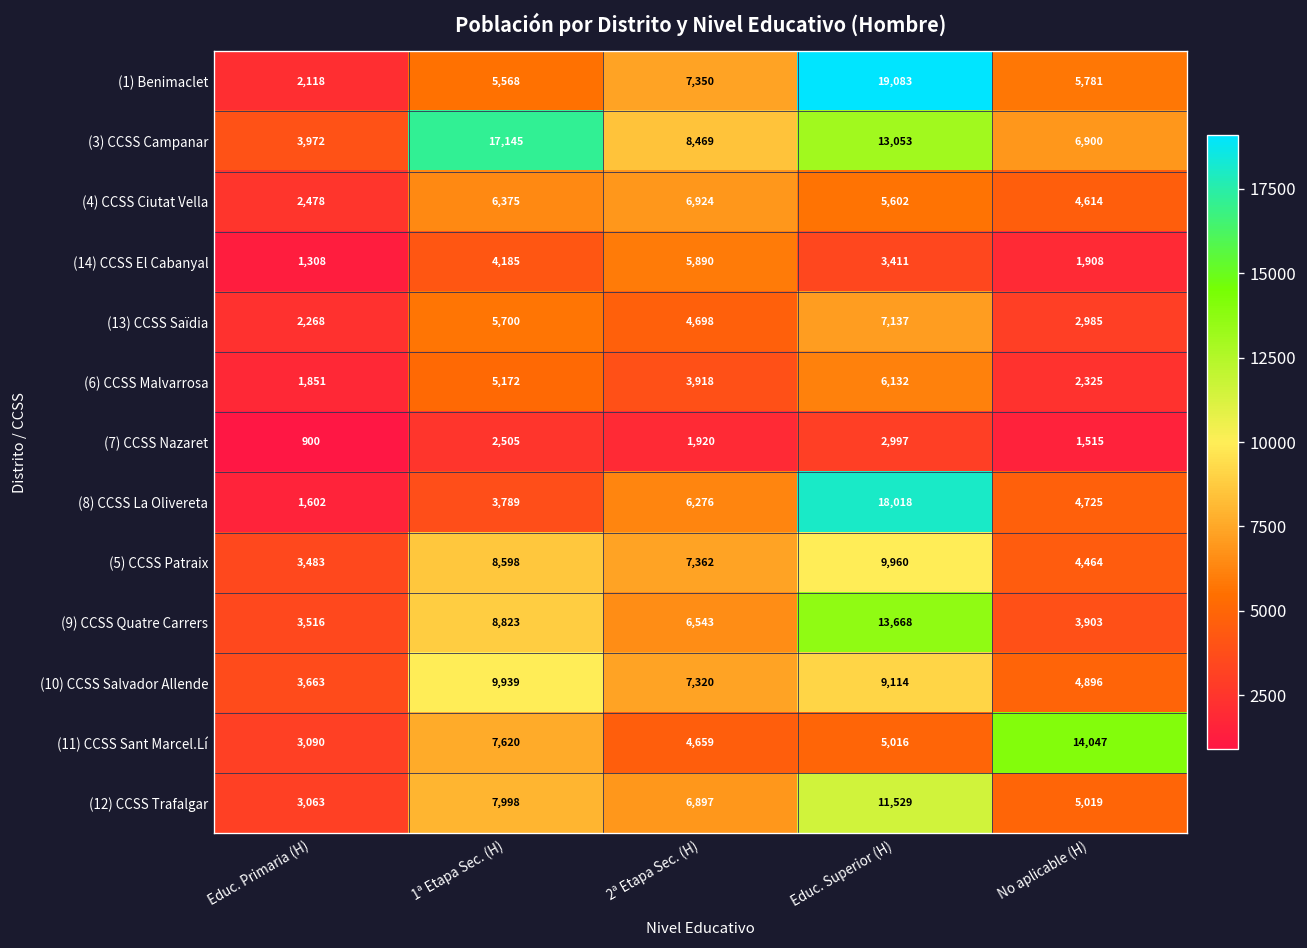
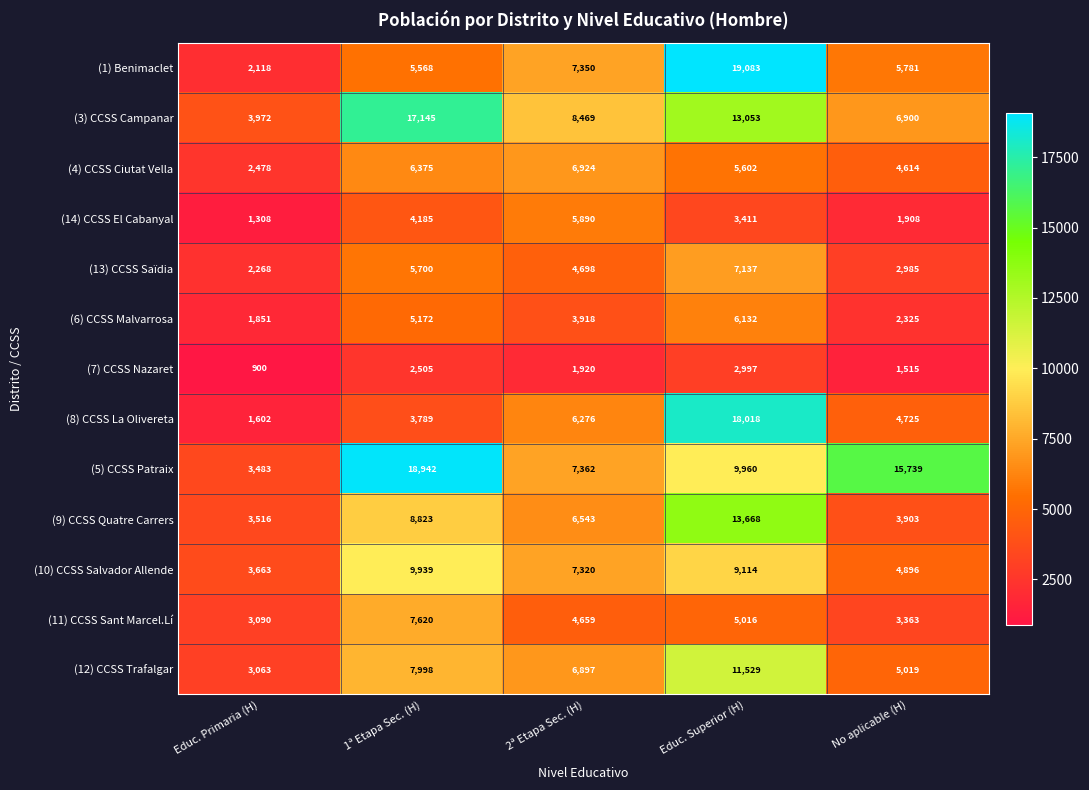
  {
    "(1) Benimaclet": {
      "Educ. Primaria (H)": "2,118",
      "1ª Etapa Sec. (H)": "5,568",
      "2ª Etapa Sec. (H)": "7,350",
      "Educ. Superior (H)": "19,083",
      "No aplicable (H)": "5,781"
    },
    "(3) CCSS Campanar": {
      "Educ. Primaria (H)": "3,972",
      "1ª Etapa Sec. (H)": "17,145",
      "2ª Etapa Sec. (H)": "8,469",
      "Educ. Superior (H)": "13,053",
      "No aplicable (H)": "6,900"
    },
    "(4) CCSS Ciutat Vella": {
      "Educ. Primaria (H)": "2,478",
      "1ª Etapa Sec. (H)": "6,375",
      "2ª Etapa Sec. (H)": "6,924",
      "Educ. Superior (H)": "5,602",
      "No aplicable (H)": "4,614"
    },
    "(14) CCSS El Cabanyal": {
      "Educ. Primaria (H)": "1,308",
      "1ª Etapa Sec. (H)": "4,185",
      "2ª Etapa Sec. (H)": "5,890",
      "Educ. Superior (H)": "3,411",
      "No aplicable (H)": "1,908"
    },
    "(13) CCSS Saïdia": {
      "Educ. Primaria (H)": "2,268",
      "1ª Etapa Sec. (H)": "5,700",
      "2ª Etapa Sec. (H)": "4,698",
      "Educ. Superior (H)": "7,137",
      "No aplicable (H)": "2,985"
    },
    "(6) CCSS Malvarrosa": {
      "Educ. Primaria (H)": "1,851",
      "1ª Etapa Sec. (H)": "5,172",
      "2ª Etapa Sec. (H)": "3,918",
      "Educ. Superior (H)": "6,132",
      "No aplicable (H)": "2,325"
    },
    "(7) CCSS Nazaret": {
      "Educ. Primaria (H)": "900",
      "1ª Etapa Sec. (H)": "2,505",
      "2ª Etapa Sec. (H)": "1,920",
      "Educ. Superior (H)": "2,997",
      "No aplicable (H)": "1,515"
    },
    "(8) CCSS La Olivereta": {
      "Educ. Primaria (H)": "1,602",
      "1ª Etapa Sec. (H)": "3,789",
      "2ª Etapa Sec. (H)": "6,276",
      "Educ. Superior (H)": "18,018",
      "No aplicable (H)": "4,725"
    },
    "(5) CCSS Patraix": {
      "Educ. Primaria (H)": "3,483",
-     "1ª Etapa Sec. (H)": "8,598",
+     "1ª Etapa Sec. (H)": "18,942",
      "2ª Etapa Sec. (H)": "7,362",
      "Educ. Superior (H)": "9,960",
-     "No aplicable (H)": "4,464"
+     "No aplicable (H)": "15,739"
    },
    "(9) CCSS Quatre Carrers": {
      "Educ. Primaria (H)": "3,516",
      "1ª Etapa Sec. (H)": "8,823",
      "2ª Etapa Sec. (H)": "6,543",
      "Educ. Superior (H)": "13,668",
      "No aplicable (H)": "3,903"
    },
    "(10) CCSS Salvador Allende": {
      "Educ. Primaria (H)": "3,663",
      "1ª Etapa Sec. (H)": "9,939",
      "2ª Etapa Sec. (H)": "7,320",
      "Educ. Superior (H)": "9,114",
      "No aplicable (H)": "4,896"
    },
    "(11) CCSS Sant Marcel.Lí": {
      "Educ. Primaria (H)": "3,090",
      "1ª Etapa Sec. (H)": "7,620",
      "2ª Etapa Sec. (H)": "4,659",
      "Educ. Superior (H)": "5,016",
-     "No aplicable (H)": "14,047"
+     "No aplicable (H)": "3,363"
    },
    "(12) CCSS Trafalgar": {
      "Educ. Primaria (H)": "3,063",
      "1ª Etapa Sec. (H)": "7,998",
      "2ª Etapa Sec. (H)": "6,897",
      "Educ. Superior (H)": "11,529",
      "No aplicable (H)": "5,019"
    }
  }
